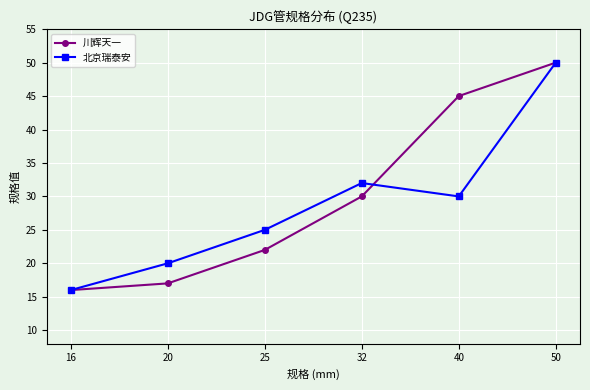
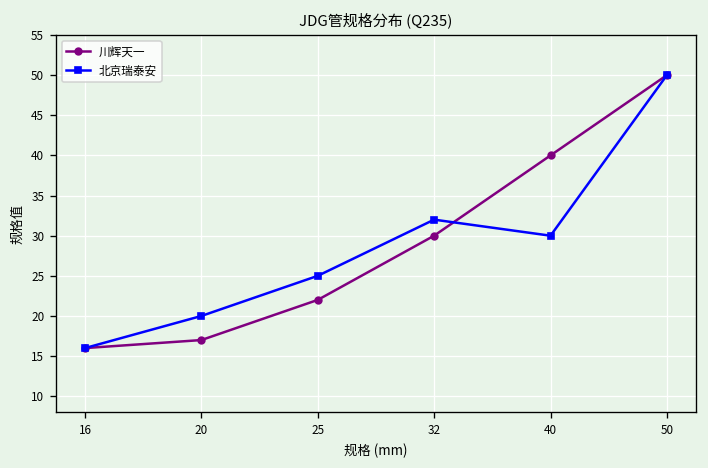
  {
    "川辉天一": {
      "20": 17,
      "25": 22,
      "32": 30,
-     "40": 45
+     "40": 40
    },
    "北京瑞泰安": {
      "20": 20,
      "25": 25,
      "32": 32,
      "40": 30
    }
  }
